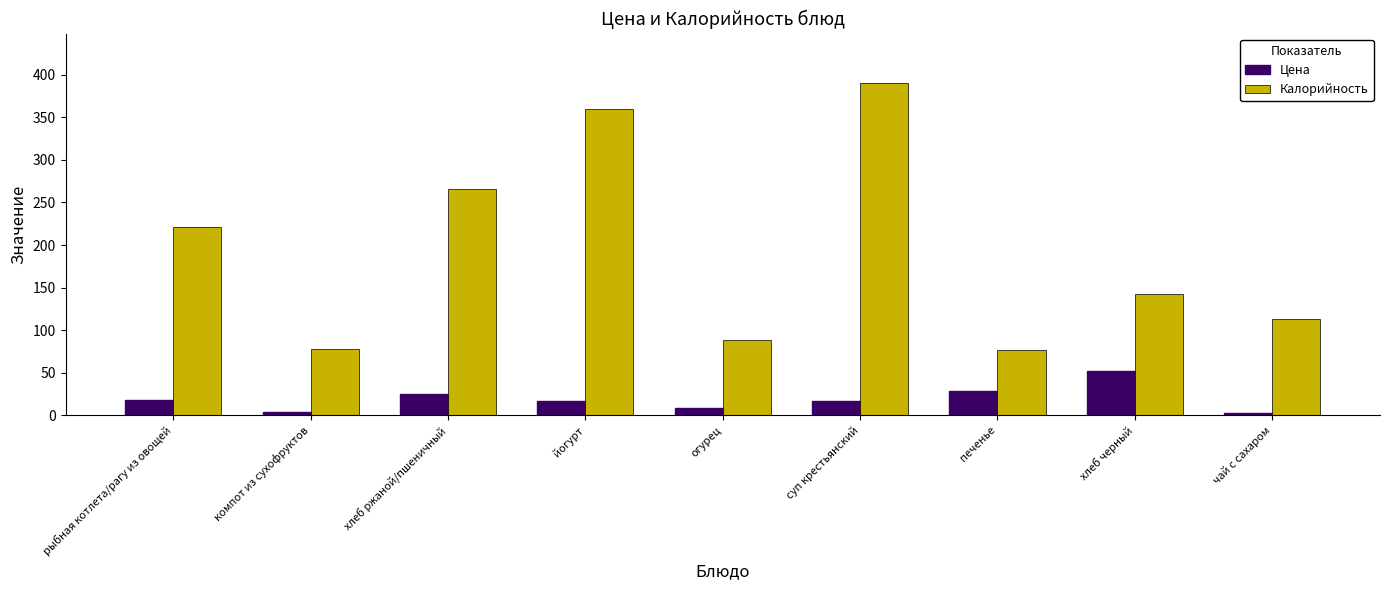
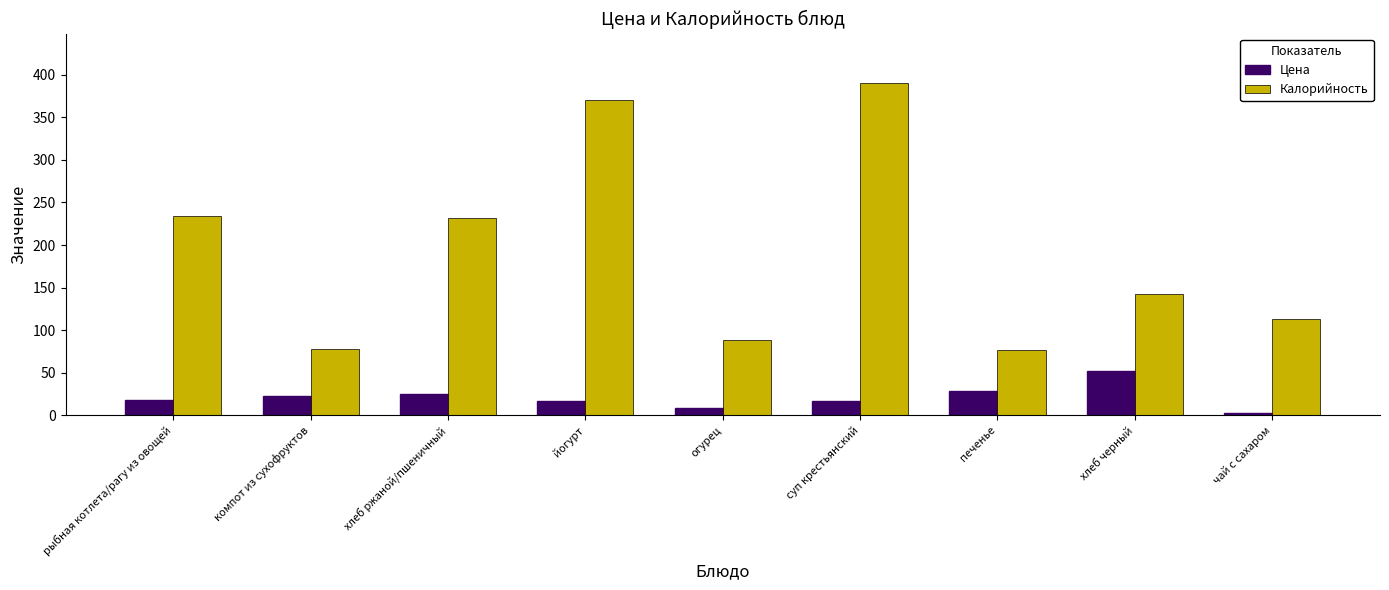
  {
    "Цена": {
      "рыбная котлета/рагу из овощей": 20,
-     "компот из сухофруктов": 0,
+     "компот из сухофруктов": 20,
      "хлеб ржаной/пшеничный": 30,
      "йогурт": 20,
      "огурец": 10,
      "суп крестьянский": 20,
      "печенье": 30,
      "хлеб черный": 50
    },
    "Калорийность": {
-     "рыбная котлета/рагу из овощей": 220,
+     "рыбная котлета/рагу из овощей": 230,
      "компот из сухофруктов": 80,
-     "хлеб ржаной/пшеничный": 270,
-     "йогурт": 360,
+     "хлеб ржаной/пшеничный": 230,
+     "йогурт": 370,
      "огурец": 90,
      "суп крестьянский": 390,
      "печенье": 80,
      "хлеб черный": 140,
      "чай с сахаром": 110
    }
  }
